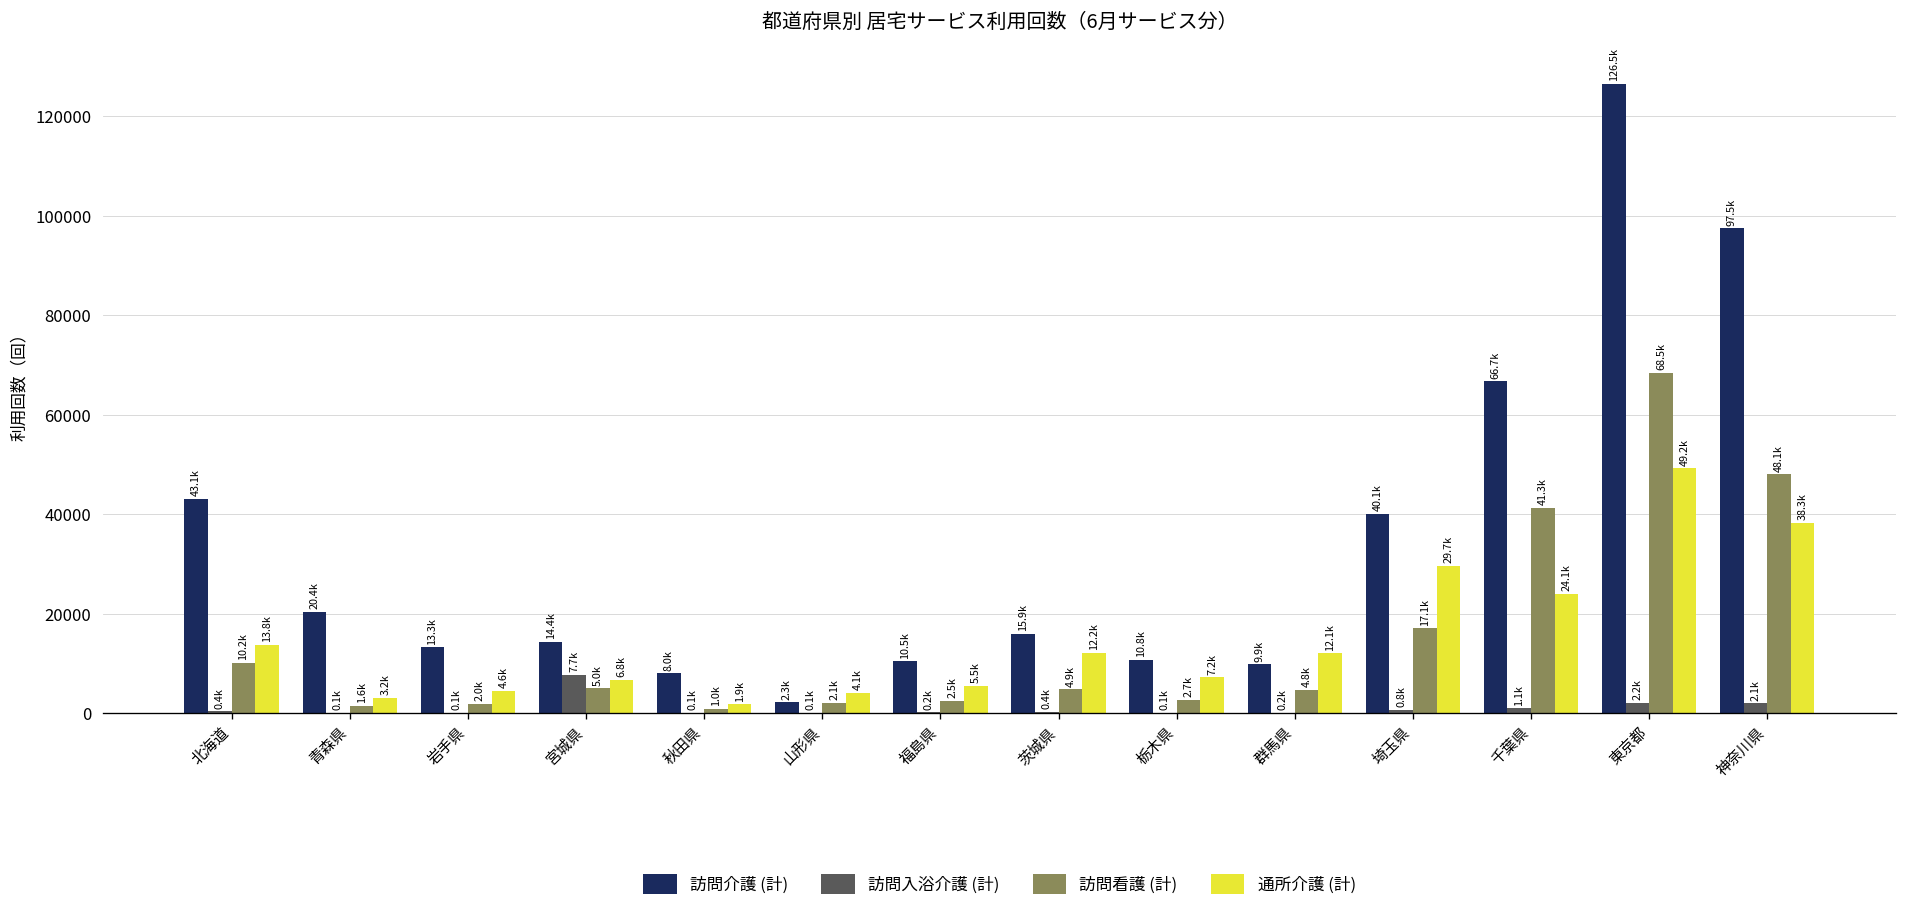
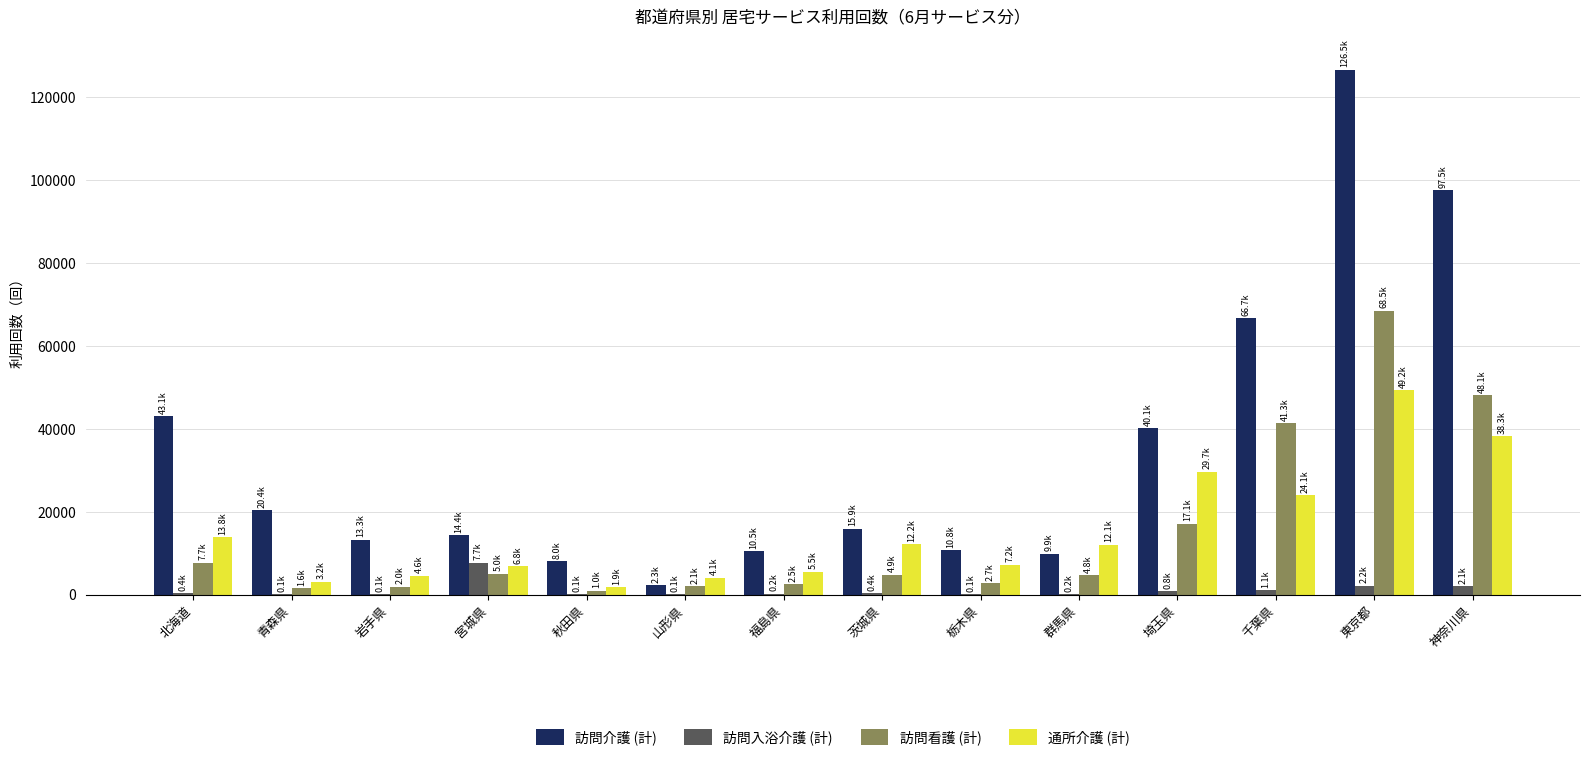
  {
    "訪問介護 (計)": {
      "北海道": "43.1k",
      "青森県": "20.4k",
      "岩手県": "13.3k",
      "宮城県": "14.4k",
      "秋田県": "8.0k",
      "山形県": "2.3k",
      "福島県": "10.5k",
      "茨城県": "15.9k",
      "栃木県": "10.8k",
      "群馬県": "9.9k",
      "埼玉県": "40.1k",
      "千葉県": "66.7k",
      "東京都": "126.5k",
      "神奈川県": "97.5k"
    },
    "訪問入浴介護 (計)": {
      "北海道": "0.4k",
      "青森県": "0.1k",
      "岩手県": "0.1k",
      "宮城県": "7.7k",
      "秋田県": "0.1k",
      "山形県": "0.1k",
      "福島県": "0.2k",
      "茨城県": "0.4k",
      "栃木県": "0.1k",
      "群馬県": "0.2k",
      "埼玉県": "0.8k",
      "千葉県": "1.1k",
      "東京都": "2.2k",
      "神奈川県": "2.1k"
    },
    "訪問看護 (計)": {
-     "北海道": "10.2k",
+     "北海道": "7.7k",
      "青森県": "1.6k",
      "岩手県": "2.0k",
      "宮城県": "5.0k",
      "秋田県": "1.0k",
      "山形県": "2.1k",
      "福島県": "2.5k",
      "茨城県": "4.9k",
      "栃木県": "2.7k",
      "群馬県": "4.8k",
      "埼玉県": "17.1k",
      "千葉県": "41.3k",
      "東京都": "68.5k",
      "神奈川県": "48.1k"
    },
    "通所介護 (計)": {
      "北海道": "13.8k",
      "青森県": "3.2k",
      "岩手県": "4.6k",
      "宮城県": "6.8k",
      "秋田県": "1.9k",
      "山形県": "4.1k",
      "福島県": "5.5k",
      "茨城県": "12.2k",
      "栃木県": "7.2k",
      "群馬県": "12.1k",
      "埼玉県": "29.7k",
      "千葉県": "24.1k",
      "東京都": "49.2k",
      "神奈川県": "38.3k"
    }
  }
